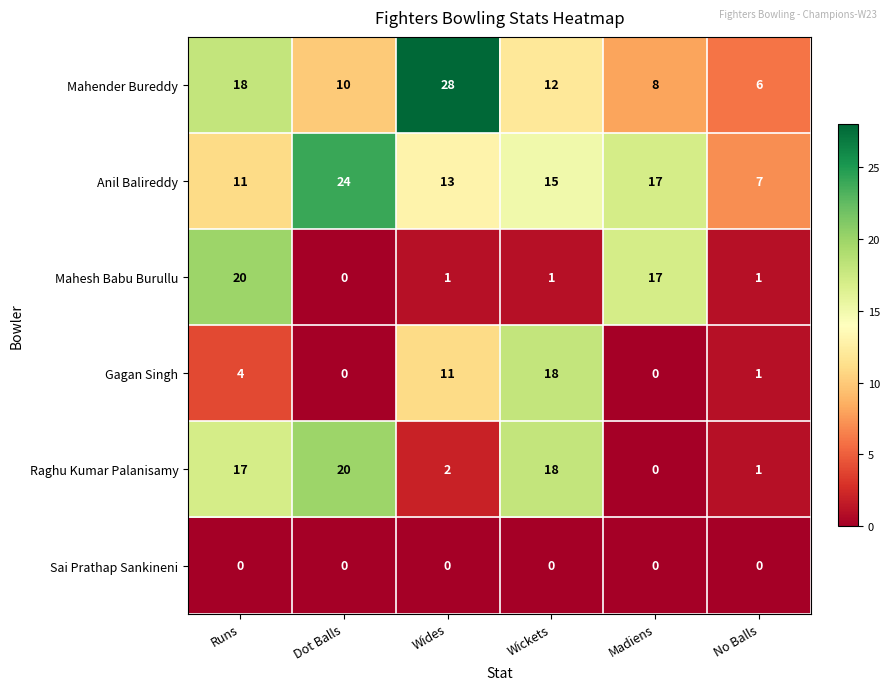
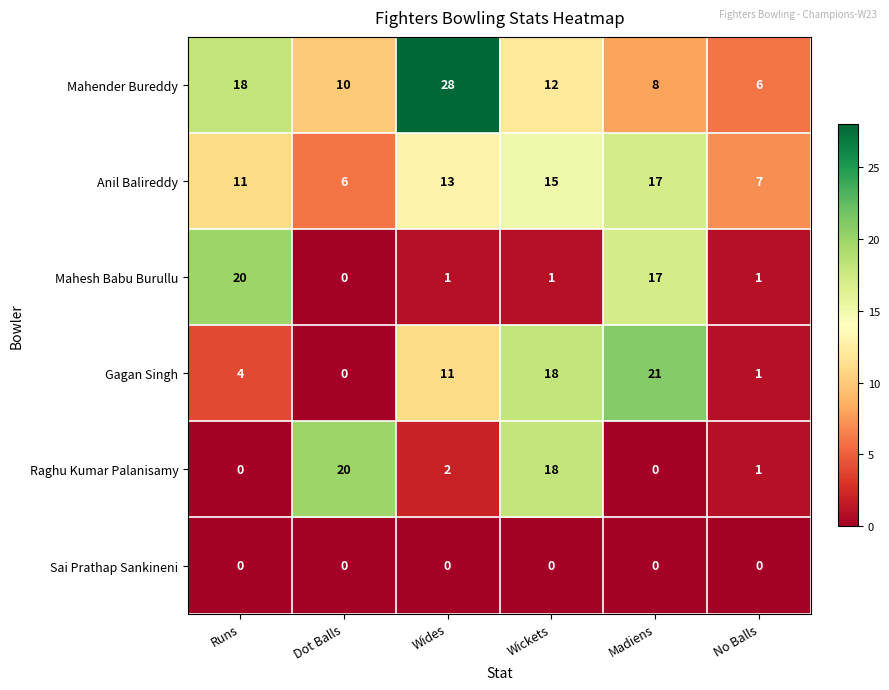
  {
    "Mahender Bureddy": {
      "Runs": 18,
      "Dot Balls": 10,
      "Wides": 28,
      "Wickets": 12,
      "Madiens": 8,
      "No Balls": 6
    },
    "Anil Balireddy": {
      "Runs": 11,
-     "Dot Balls": 24,
+     "Dot Balls": 6,
      "Wides": 13,
      "Wickets": 15,
      "Madiens": 17,
      "No Balls": 7
    },
    "Mahesh Babu Burullu": {
      "Runs": 20,
      "Dot Balls": 0,
      "Wides": 1,
      "Wickets": 1,
      "Madiens": 17,
      "No Balls": 1
    },
    "Gagan Singh": {
      "Runs": 4,
      "Dot Balls": 0,
      "Wides": 11,
      "Wickets": 18,
-     "Madiens": 0,
+     "Madiens": 21,
      "No Balls": 1
    },
    "Raghu Kumar Palanisamy": {
-     "Runs": 17,
+     "Runs": 0,
      "Dot Balls": 20,
      "Wides": 2,
      "Wickets": 18,
      "Madiens": 0,
      "No Balls": 1
    },
    "Sai Prathap Sankineni": {
      "Runs": 0,
      "Dot Balls": 0,
      "Wides": 0,
      "Wickets": 0,
      "Madiens": 0,
      "No Balls": 0
    }
  }
